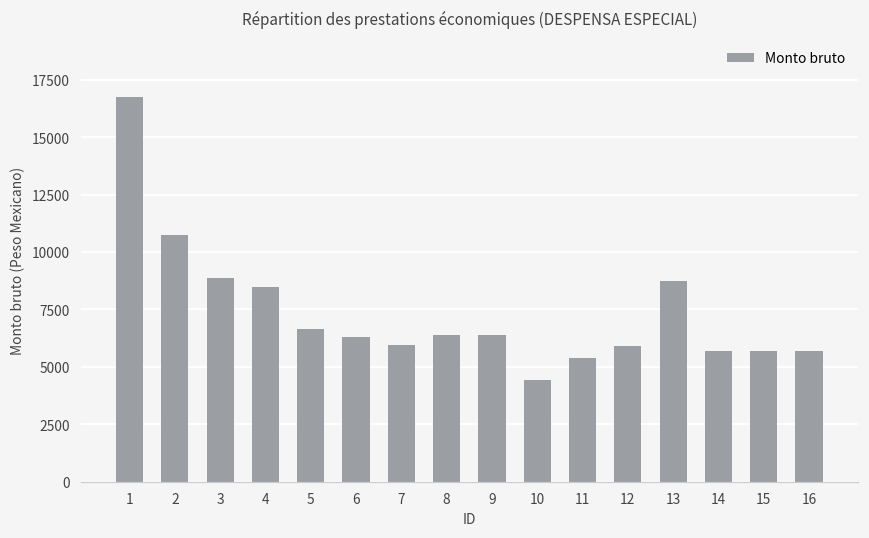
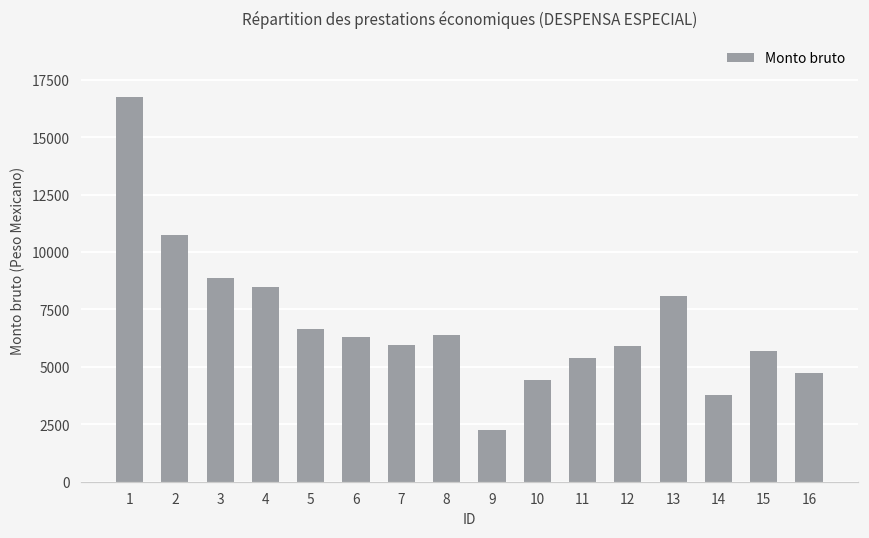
  {
    "1": 16800,
    "2": 10700,
    "3": 8900,
    "4": 8500,
    "5": 6600,
    "6": 6300,
    "7": 6000,
    "8": 6400,
-   "9": 6400,
+   "9": 2200,
    "10": 4400,
    "11": 5400,
    "12": 5900,
-   "13": 8700,
-   "14": 5700,
+   "13": 8100,
+   "14": 3800,
    "15": 5700,
-   "16": 5700
+   "16": 4700
  }
